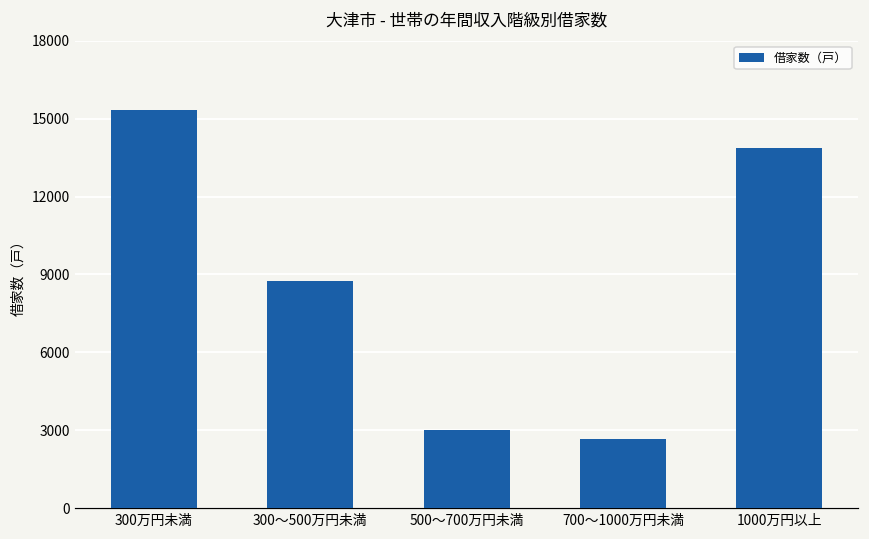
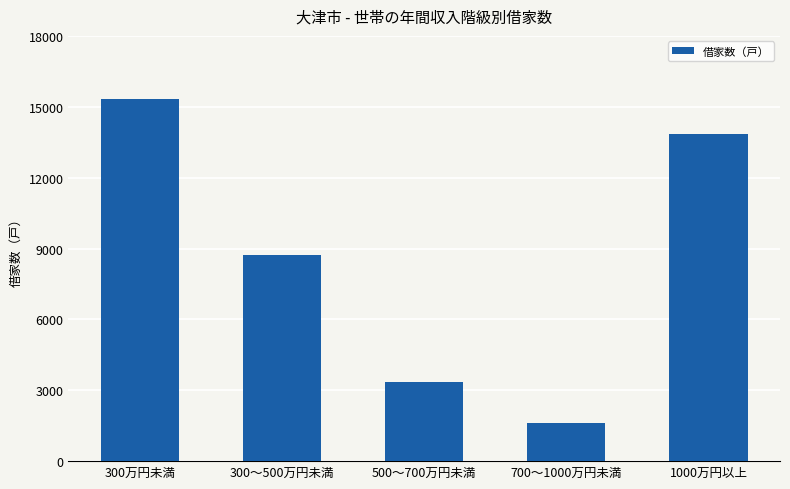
  {
    "300万円未満": 15300,
    "300～500万円未満": 8700,
-   "500～700万円未満": 3000,
-   "700～1000万円未満": 2700,
+   "500～700万円未満": 3400,
+   "700～1000万円未満": 1600,
    "1000万円以上": 13900
  }
